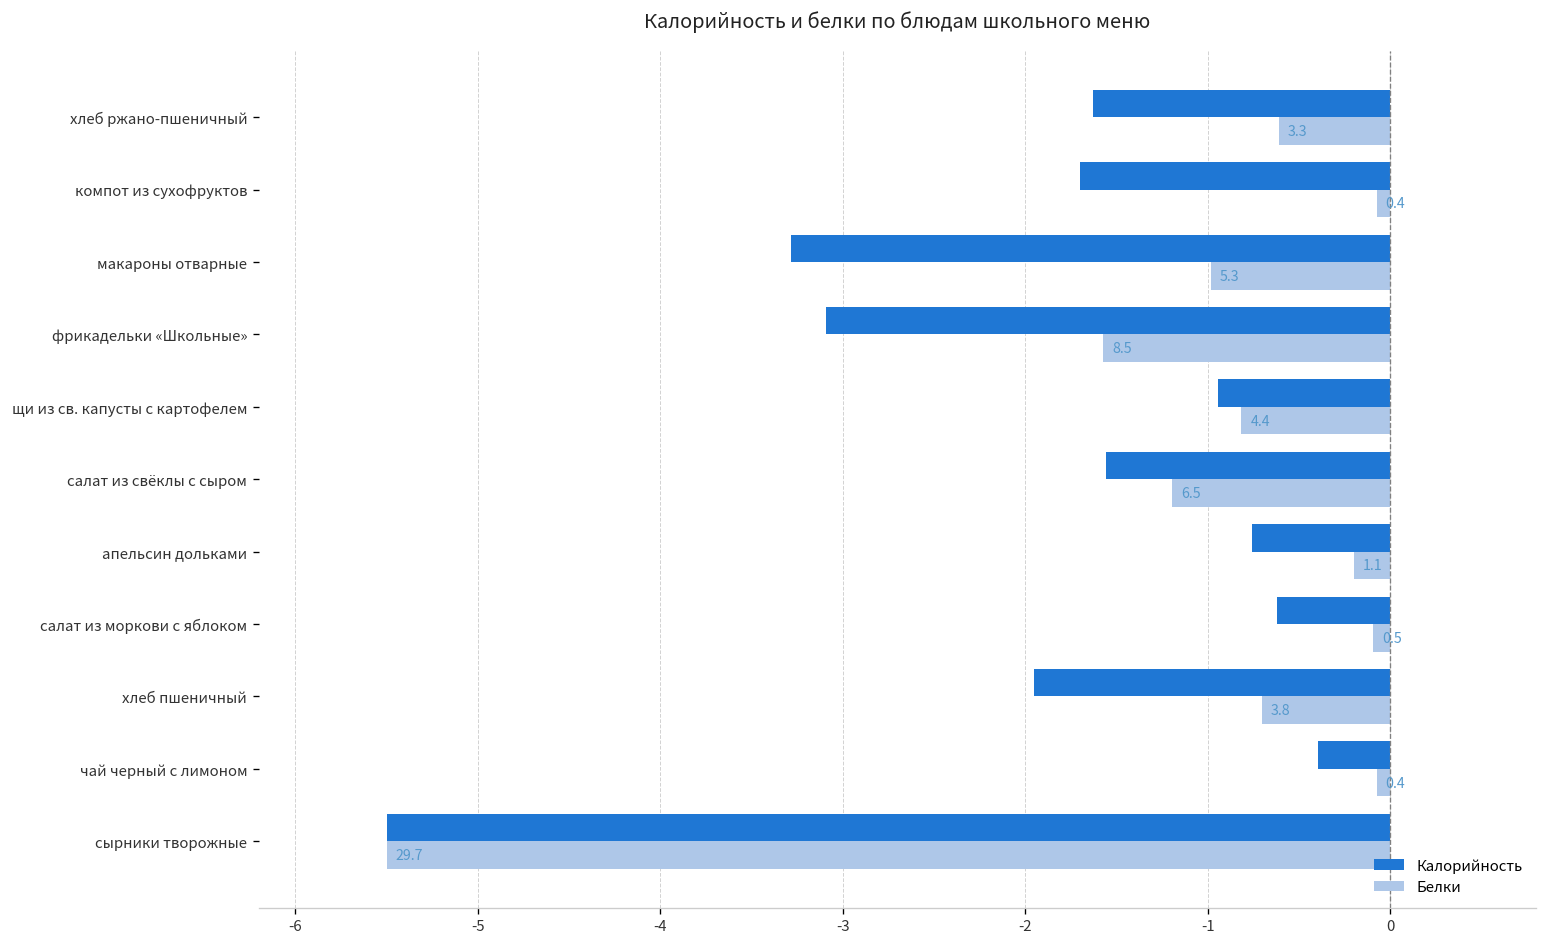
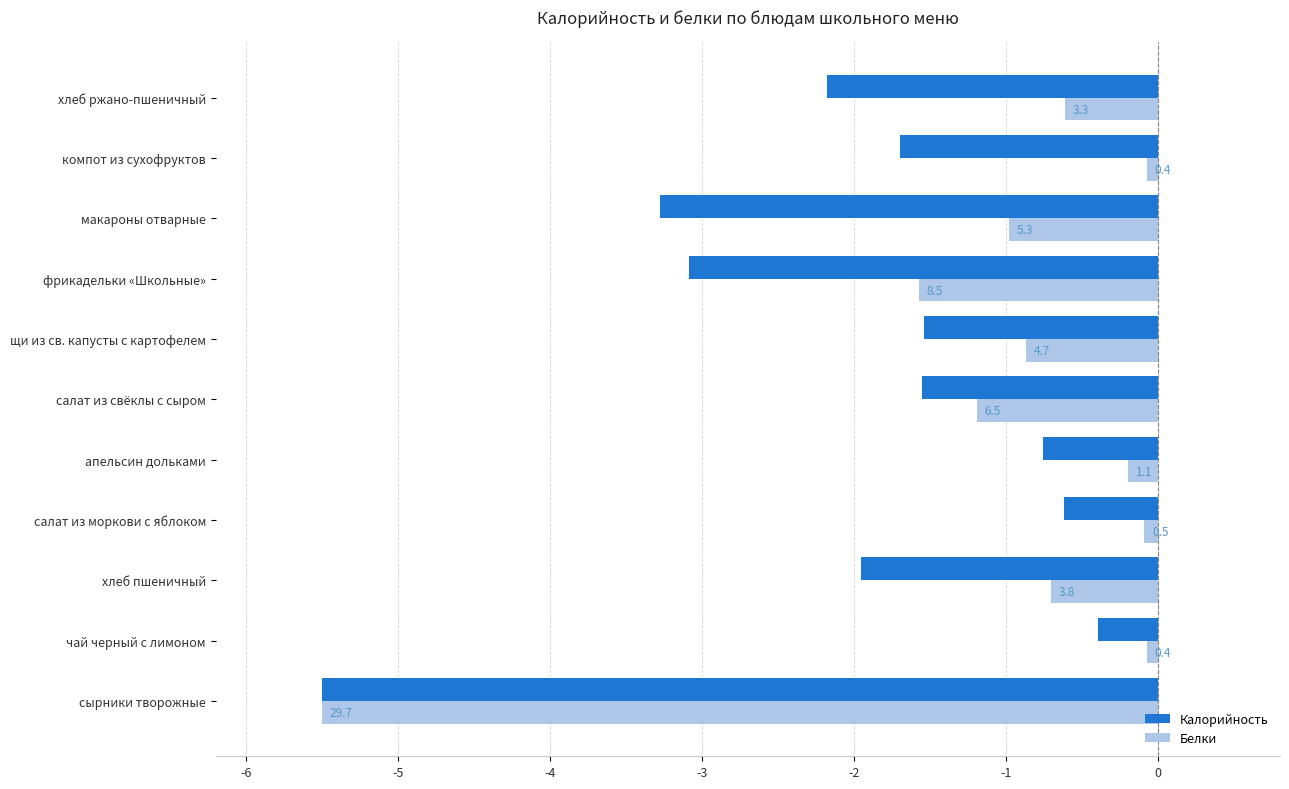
  {
    "Калорийность": {
-     "хлеб ржано-пшеничный": -1.63,
+     "хлеб ржано-пшеничный": -2.18,
      "компот из сухофруктов": -1.70,
      "макароны отварные": -3.28,
      "фрикадельки «Школьные»": -3.09,
-     "щи из св. капусты с картофелем": -0.94,
+     "щи из св. капусты с картофелем": -1.54,
      "салат из свёклы с сыром": -1.56,
      "апельсин дольками": -0.76,
      "салат из моркови с яблоком": -0.62,
      "хлеб пшеничный": -1.95,
      "чай черный с лимоном": -0.40,
      "сырники творожные": -5.50
    },
    "Белки": {
-     "щи из св. капусты с картофелем": 4.4
+     "щи из св. капусты с картофелем": 4.7
    }
  }
